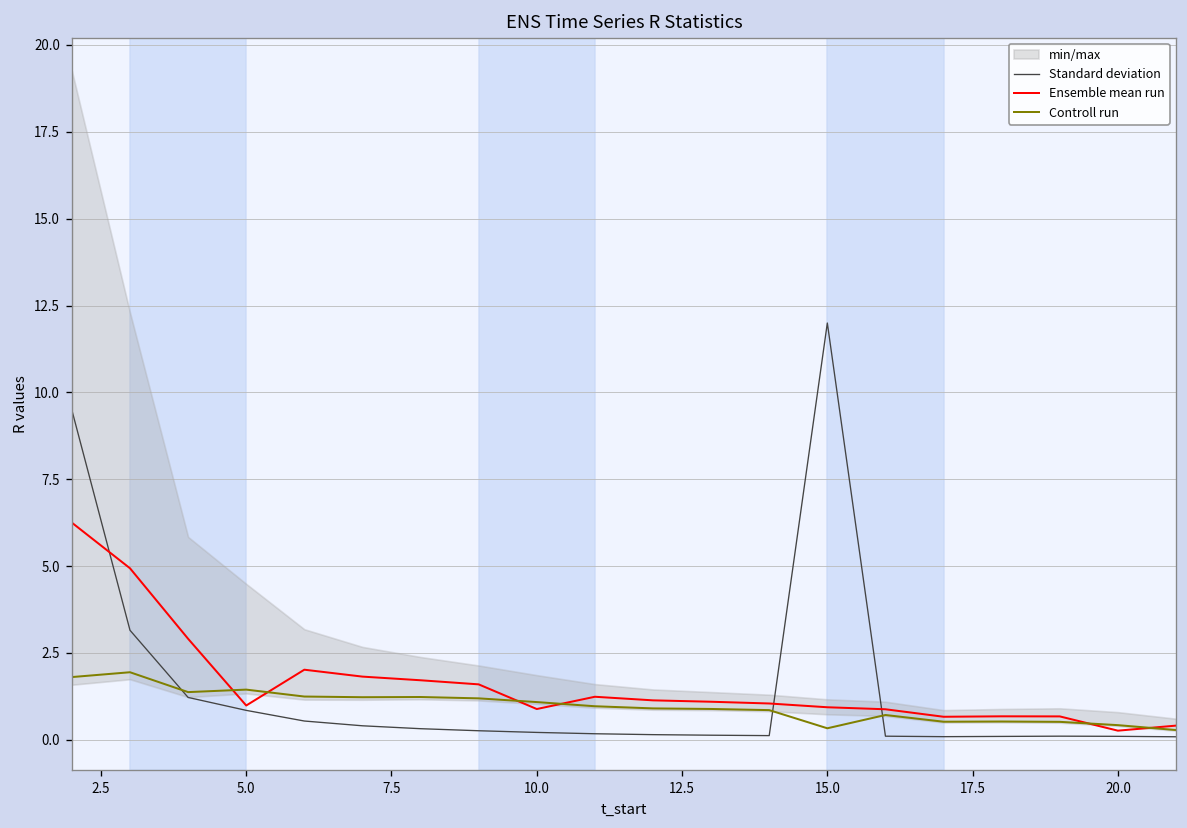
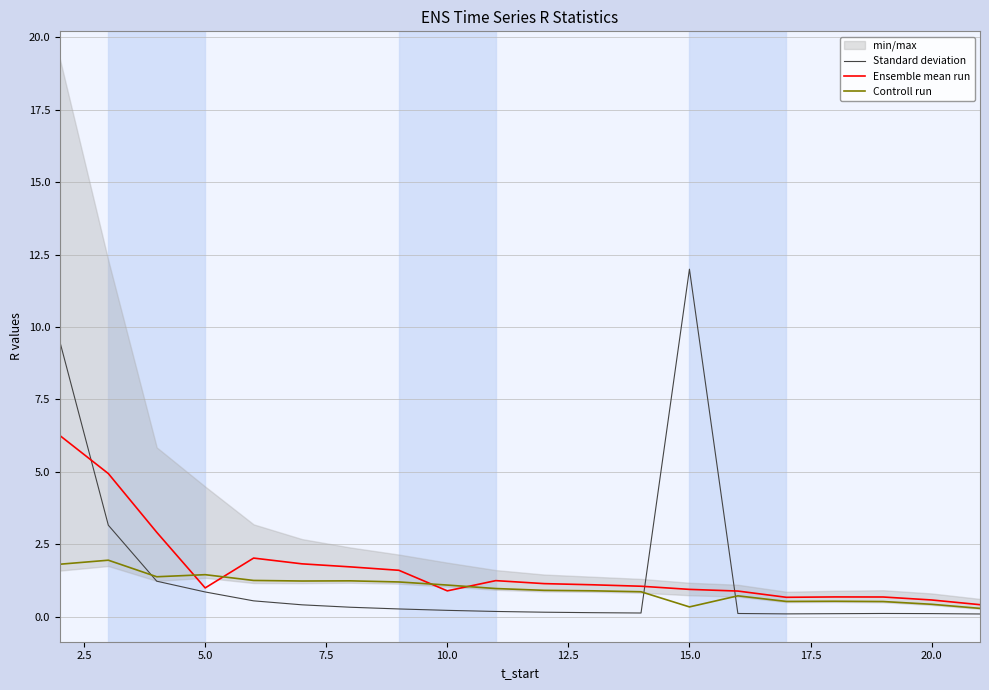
  {
    "Standard deviation": {
      "5.0": 0.8,
      "10.0": 0.2,
      "15.0": 12.0,
      "20.0": 0.1
    },
    "Ensemble mean run": {
      "5.0": 1.0,
      "10.0": 0.9,
      "15.0": 0.9,
-     "20.0": 0.3
+     "20.0": 0.6
    },
    "Controll run": {
      "5.0": 1.4,
      "10.0": 1.1,
      "15.0": 0.3,
      "20.0": 0.4
    }
  }
